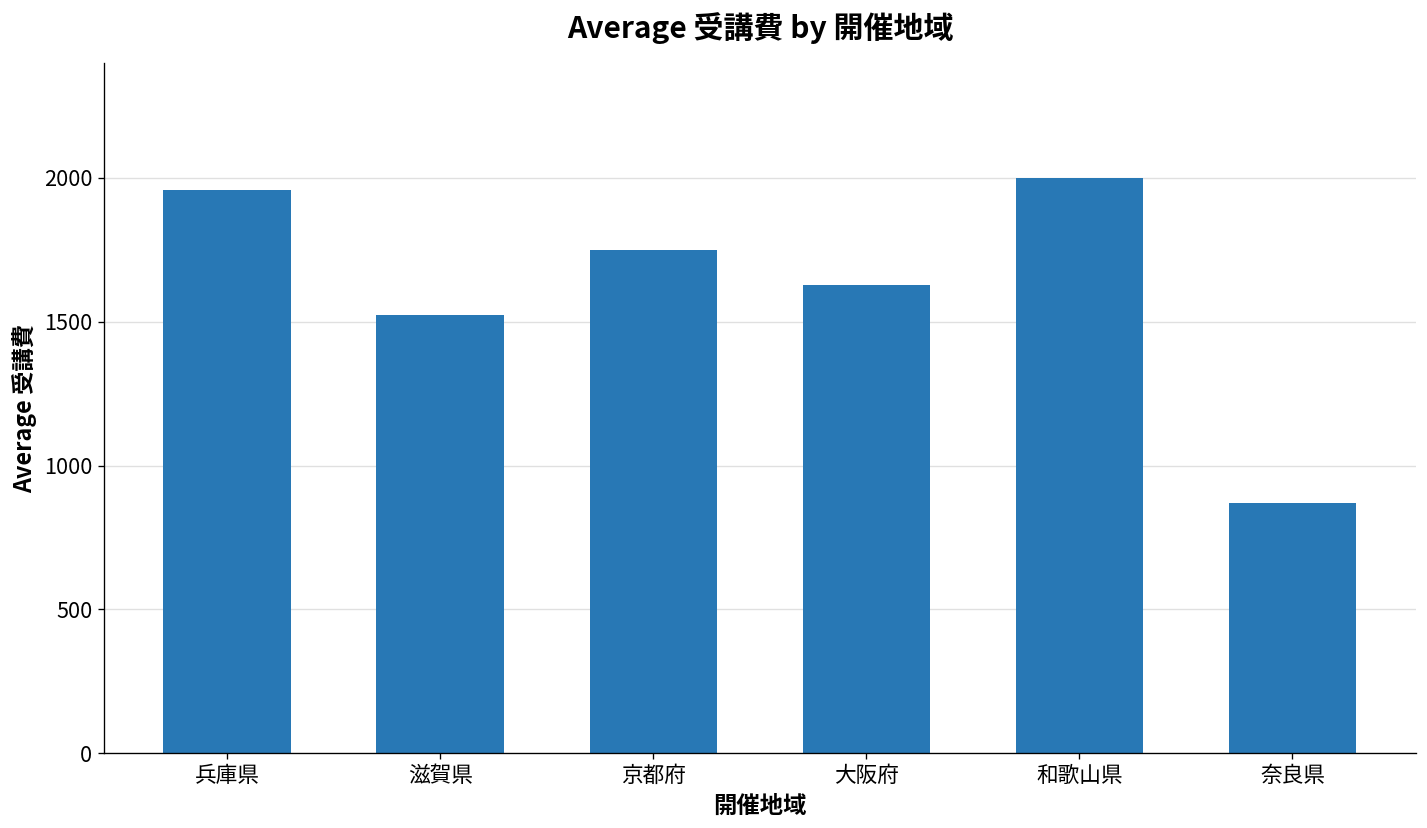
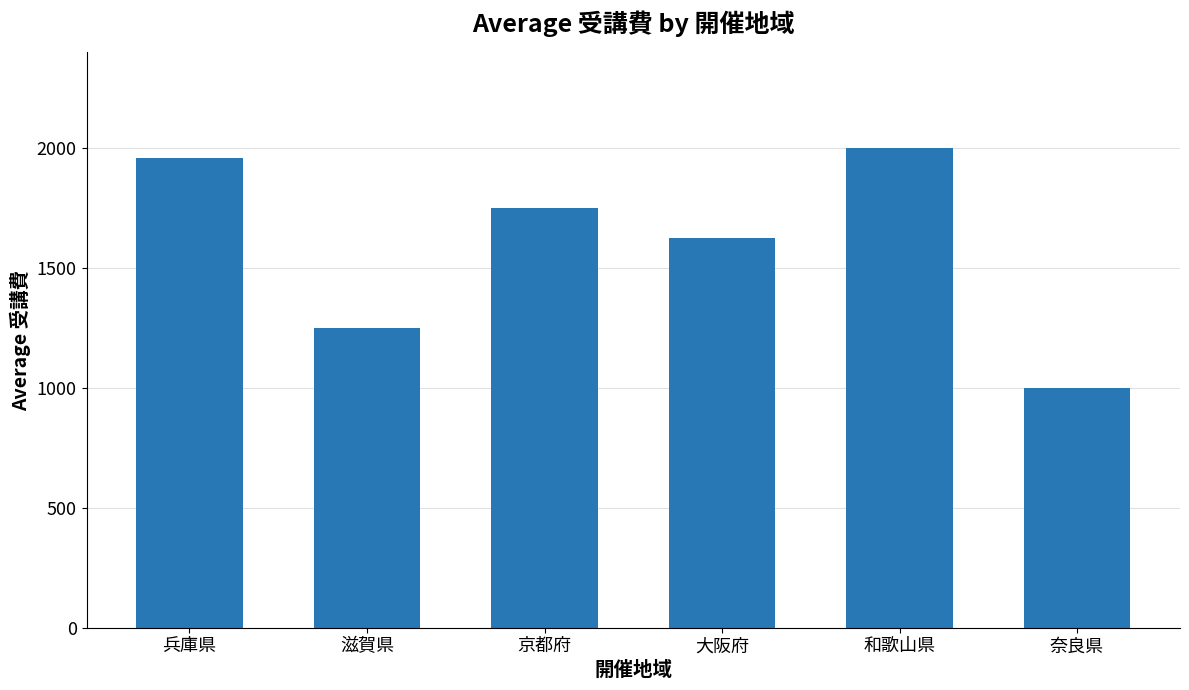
  {
    "兵庫県": 1960,
-   "滋賀県": 1530,
+   "滋賀県": 1250,
    "京都府": 1750,
    "大阪府": 1630,
    "和歌山県": 2000,
-   "奈良県": 870
+   "奈良県": 1000
  }
